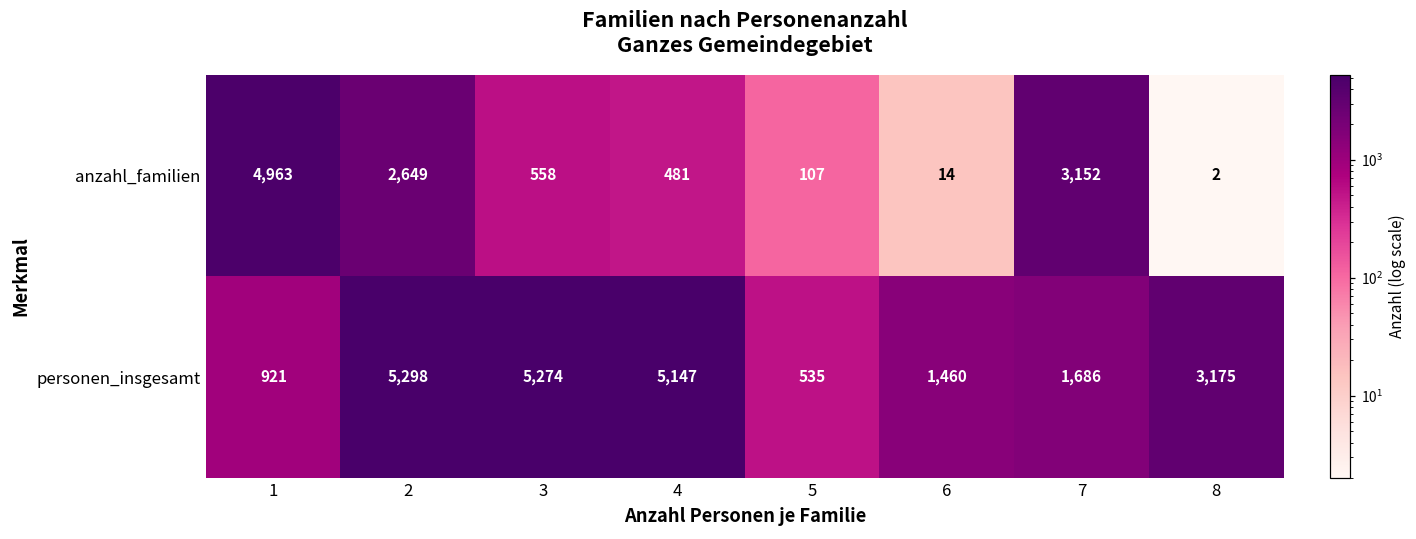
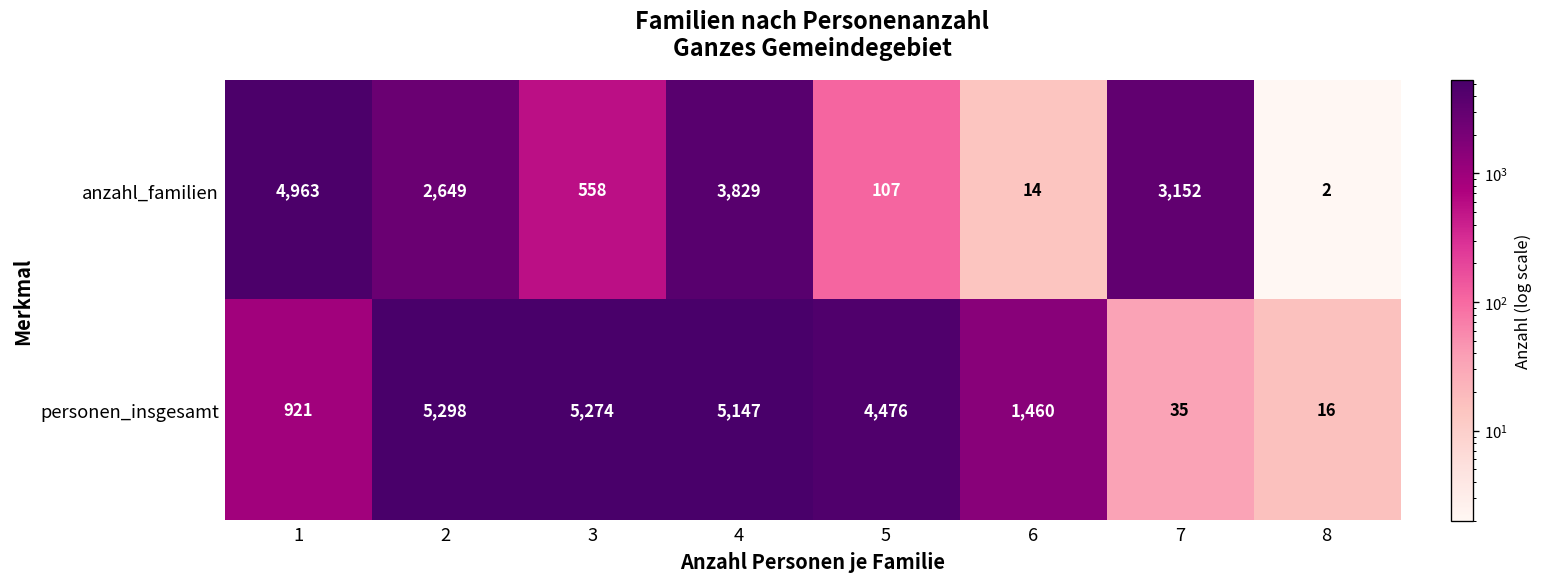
  {
    "anzahl_familien": {
      "1": "4,963",
      "2": "2,649",
      "3": "558",
-     "4": "481",
+     "4": "3,829",
      "5": "107",
      "6": "14",
      "7": "3,152",
      "8": "2"
    },
    "personen_insgesamt": {
      "1": "921",
      "2": "5,298",
      "3": "5,274",
      "4": "5,147",
-     "5": "535",
+     "5": "4,476",
      "6": "1,460",
-     "7": "1,686",
-     "8": "3,175"
+     "7": "35",
+     "8": "16"
    }
  }
